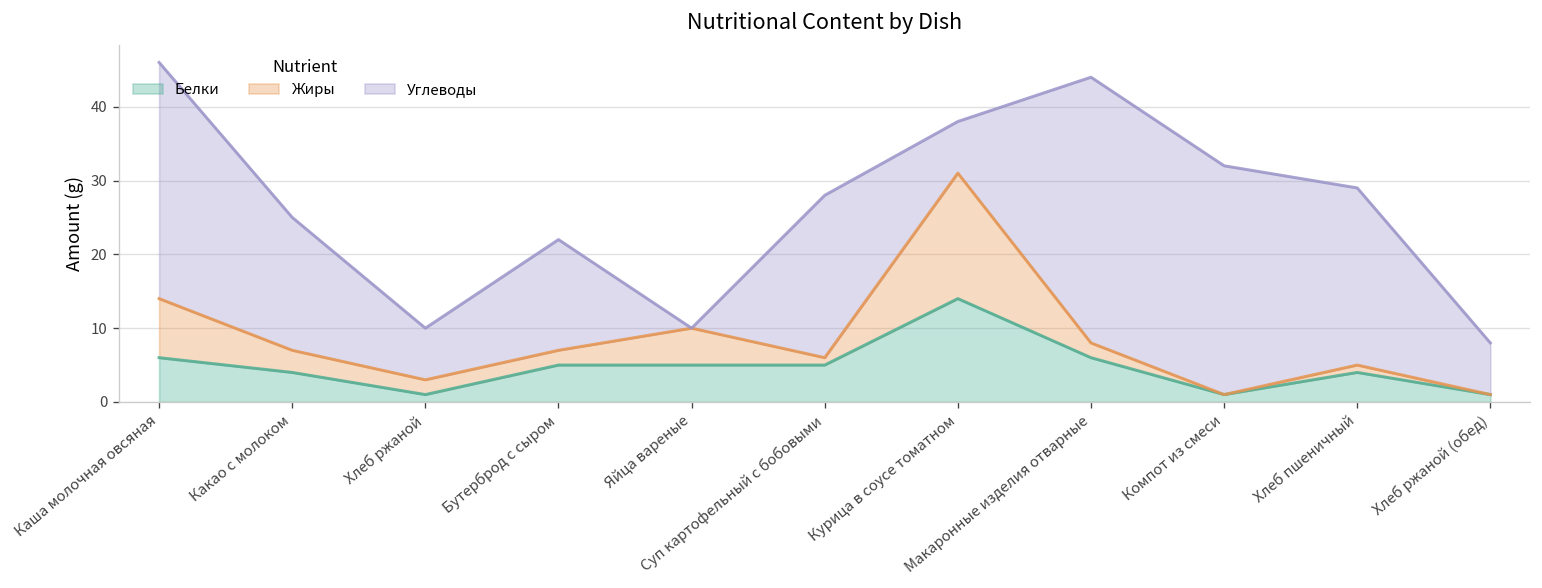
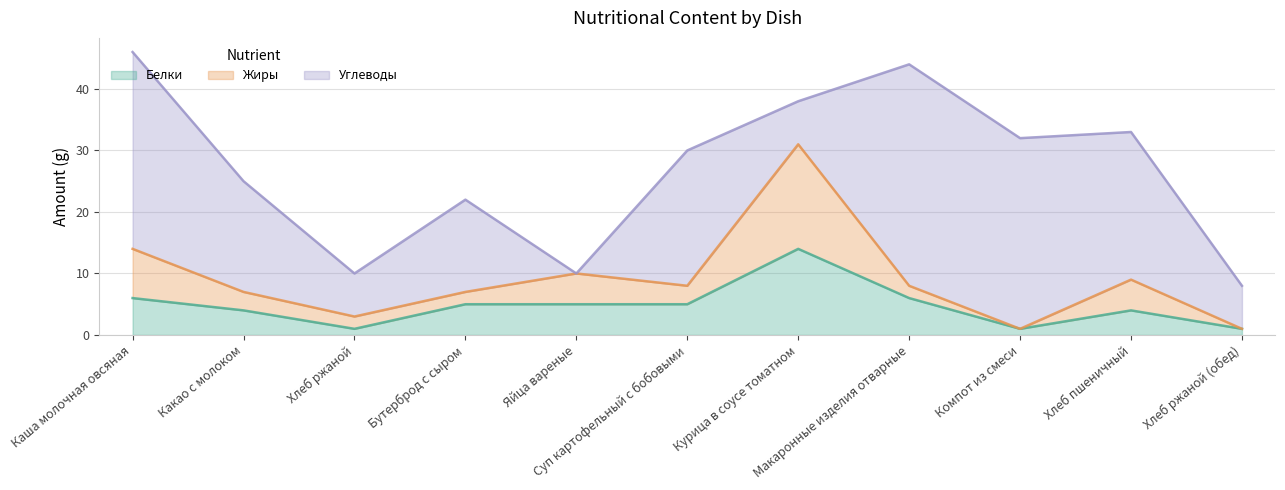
  {
    "Жиры": {
      "Каша молочная овсяная": 8,
      "Какао с молоком": 3,
      "Хлеб ржаной": 2,
      "Бутерброд с сыром": 2,
-     "Суп картофельный с бобовыми": 1,
+     "Суп картофельный с бобовыми": 3,
      "Курица в соусе томатном": 17,
      "Макаронные изделия отварные": 2,
-     "Хлеб пшеничный": 1
+     "Хлеб пшеничный": 5
    }
  }
